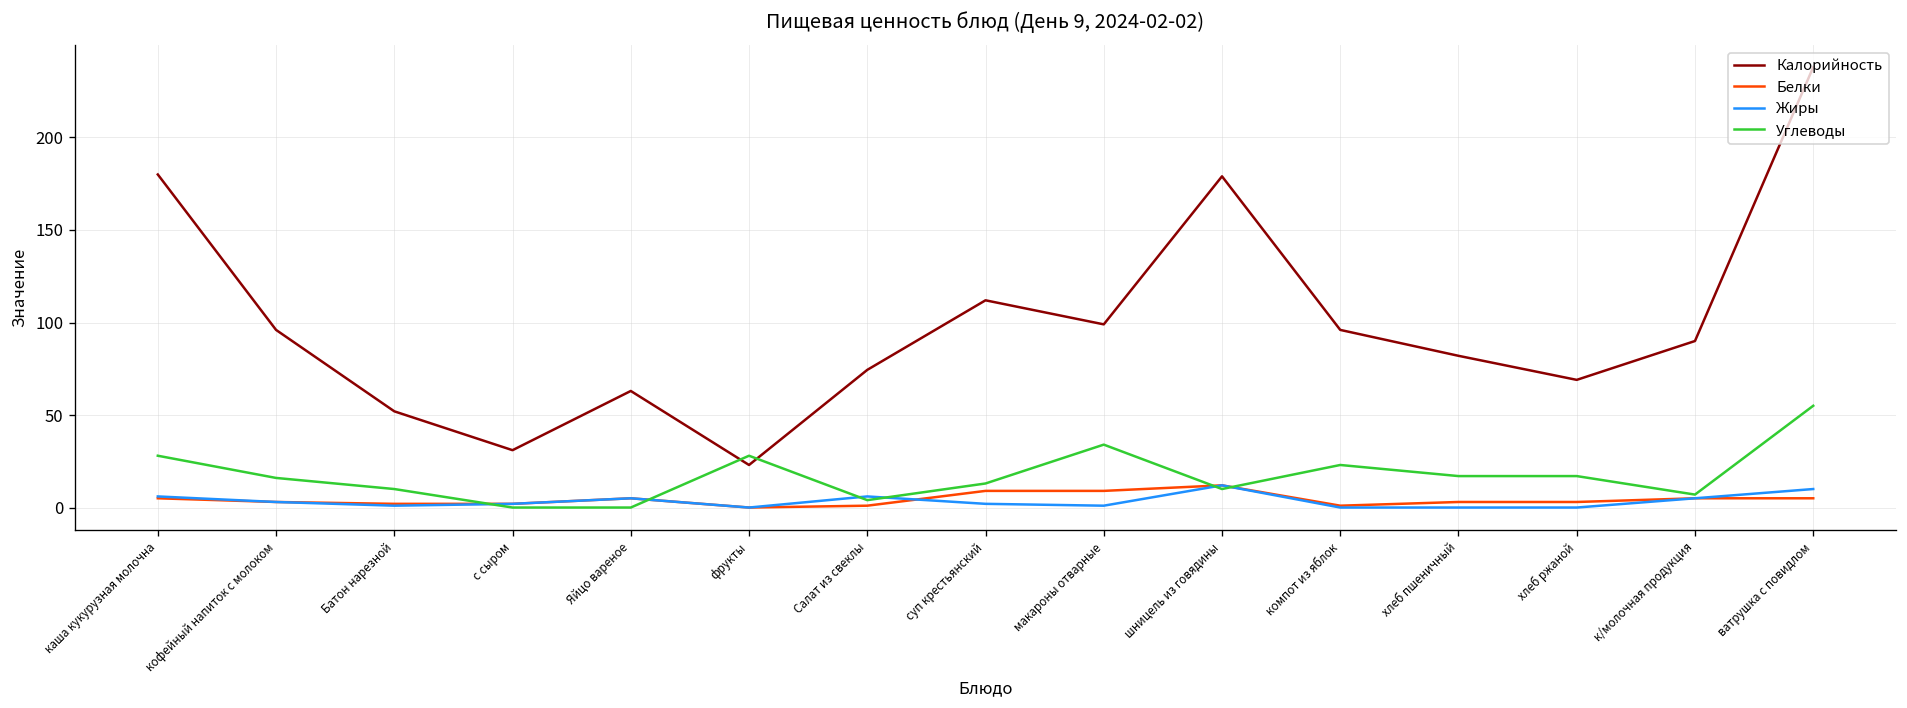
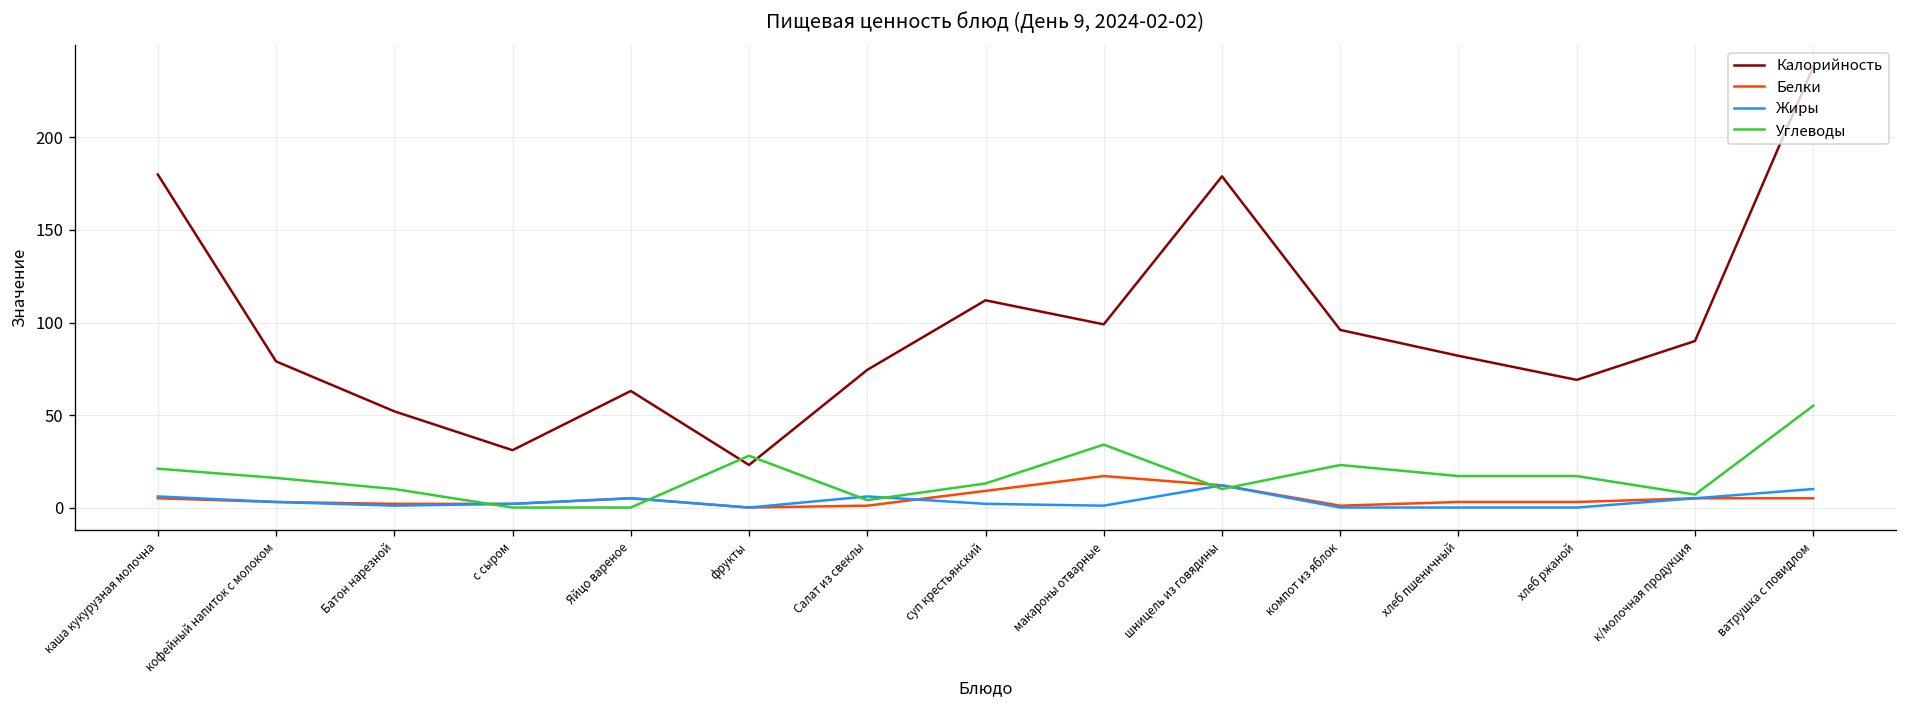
  {
    "Калорийность": {
      "каша кукурузная молочна": 180,
-     "кофейный напиток с молоком": 96,
+     "кофейный напиток с молоком": 79,
      "Батон нарезной": 52,
      "с сыром": 31,
      "Яйцо вареное": 63,
      "фрукты": 23,
      "Салат из свеклы": 74,
      "суп крестьянский": 112,
      "макароны отварные": 99,
      "шницель из говядины": 179,
      "компот из яблок": 96,
      "хлеб пшеничный": 82,
      "хлеб ржаной": 69,
      "к/молочная продукция": 90
    },
    "Белки": {
      "Салат из свеклы": 1,
      "суп крестьянский": 9,
-     "макароны отварные": 9,
+     "макароны отварные": 17,
      "хлеб пшеничный": 3,
      "хлеб ржаной": 3,
      "ватрушка с повидлом": 5
    },
    "Жиры": {
      "Салат из свеклы": 6,
      "суп крестьянский": 2,
      "макароны отварные": 1,
      "хлеб пшеничный": 0,
      "хлеб ржаной": 0,
      "ватрушка с повидлом": 10
    },
    "Углеводы": {
-     "каша кукурузная молочна": 28,
+     "каша кукурузная молочна": 21,
      "кофейный напиток с молоком": 16,
      "Батон нарезной": 10,
      "с сыром": 0,
      "Яйцо вареное": 0,
      "фрукты": 28,
      "Салат из свеклы": 4,
      "суп крестьянский": 13,
      "макароны отварные": 34,
      "шницель из говядины": 10,
      "компот из яблок": 23,
      "хлеб пшеничный": 17,
      "хлеб ржаной": 17,
      "к/молочная продукция": 7,
      "ватрушка с повидлом": 55
    }
  }
